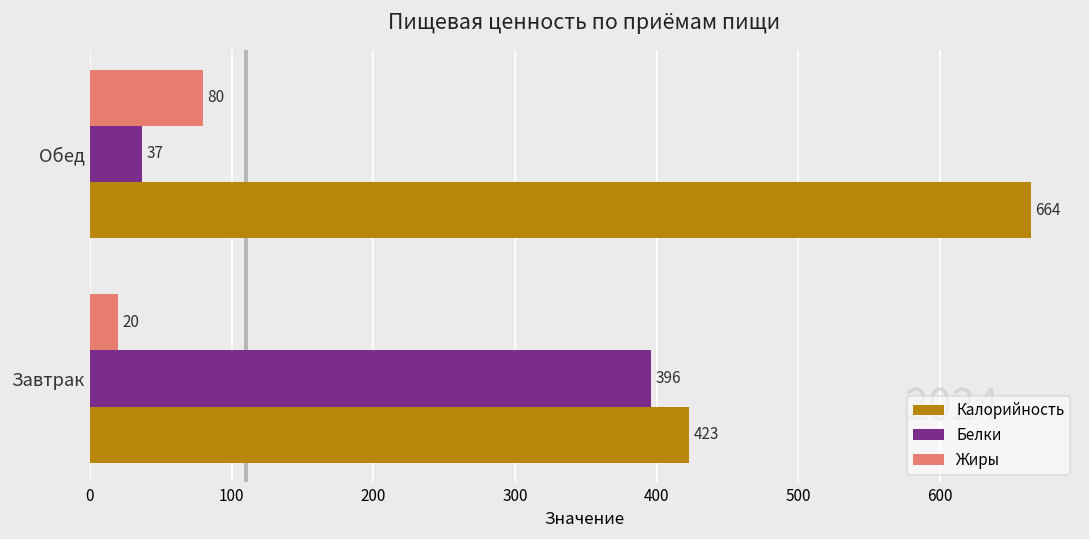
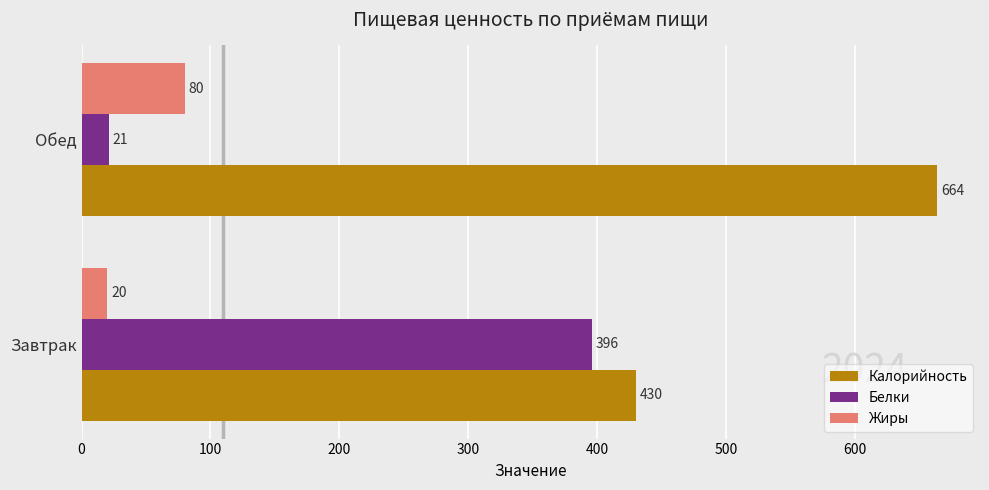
  {
    "Калорийность": {
      "Обед": 664,
-     "Завтрак": 423
+     "Завтрак": 430
    },
    "Белки": {
-     "Обед": 37,
+     "Обед": 21,
      "Завтрак": 396
    },
    "Жиры": {
      "Обед": 80,
      "Завтрак": 20
    }
  }
